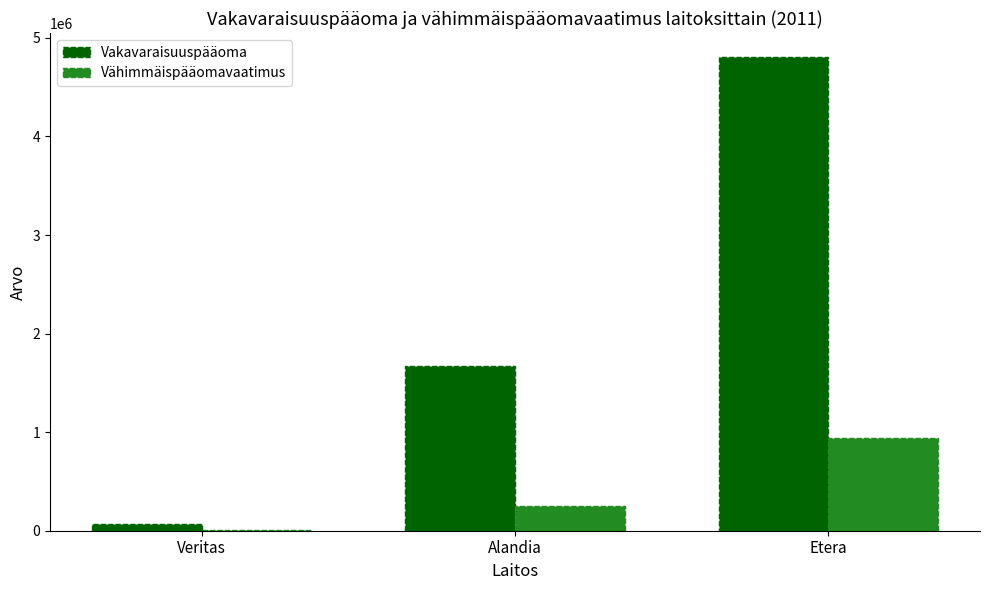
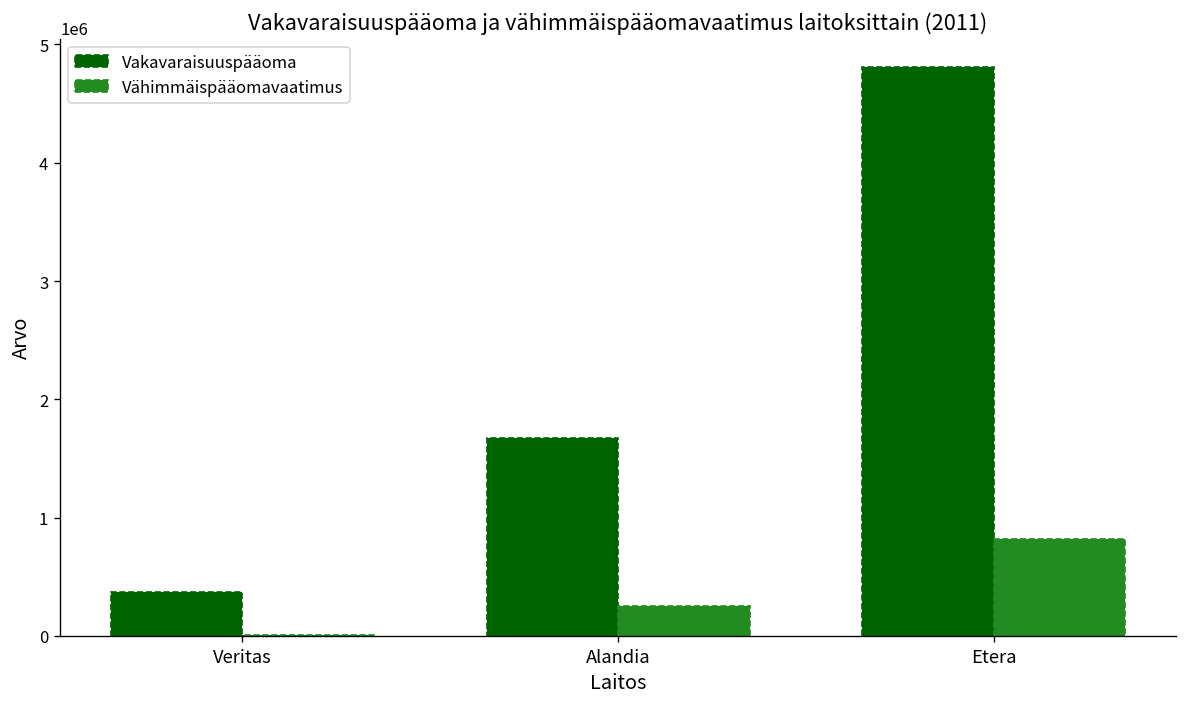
  {
    "Vakavaraisuuspääoma": {
-     "Veritas": 100000,
+     "Veritas": 400000,
      "Alandia": 1700000,
      "Etera": 4800000
    },
    "Vähimmäispääomavaatimus": {
      "Alandia": 300000,
-     "Etera": 900000
+     "Etera": 800000
    }
  }
